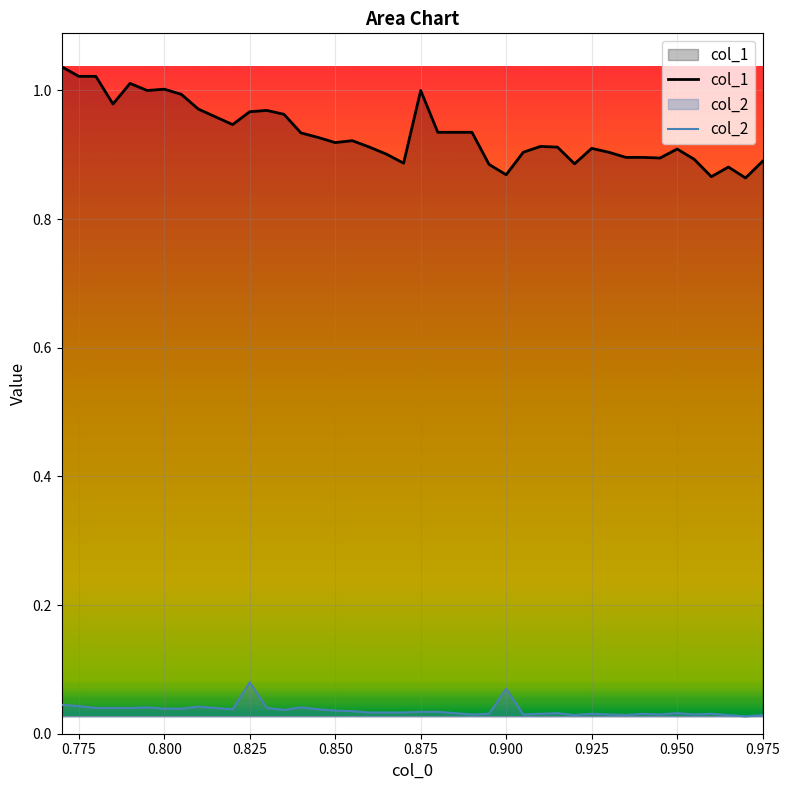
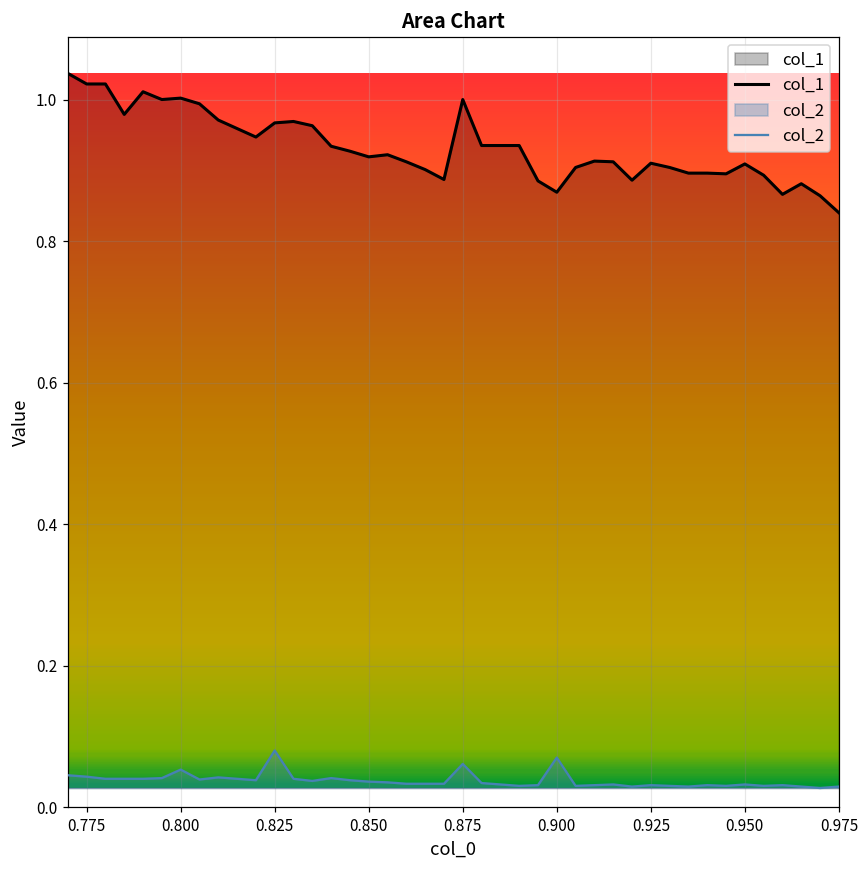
  {
    "col_1": {
      "0.775": 1.02,
      "0.800": 1.00,
      "0.825": 0.97,
      "0.850": 0.92,
      "0.875": 1.00,
      "0.900": 0.87,
      "0.925": 0.91,
      "0.950": 0.91,
-     "0.975": 0.89
+     "0.975": 0.84
    },
    "col_2": {
      "0.775": 0.04,
-     "0.800": 0.04,
+     "0.800": 0.05,
      "0.825": 0.08,
      "0.850": 0.04,
-     "0.875": 0.03,
+     "0.875": 0.06,
      "0.900": 0.07,
      "0.925": 0.03,
      "0.950": 0.03,
      "0.975": 0.03
    }
  }
